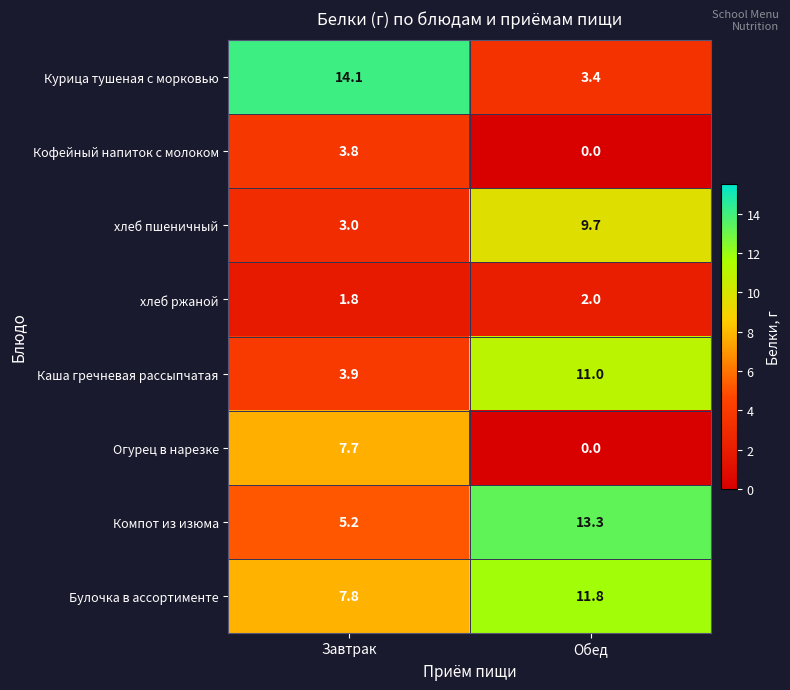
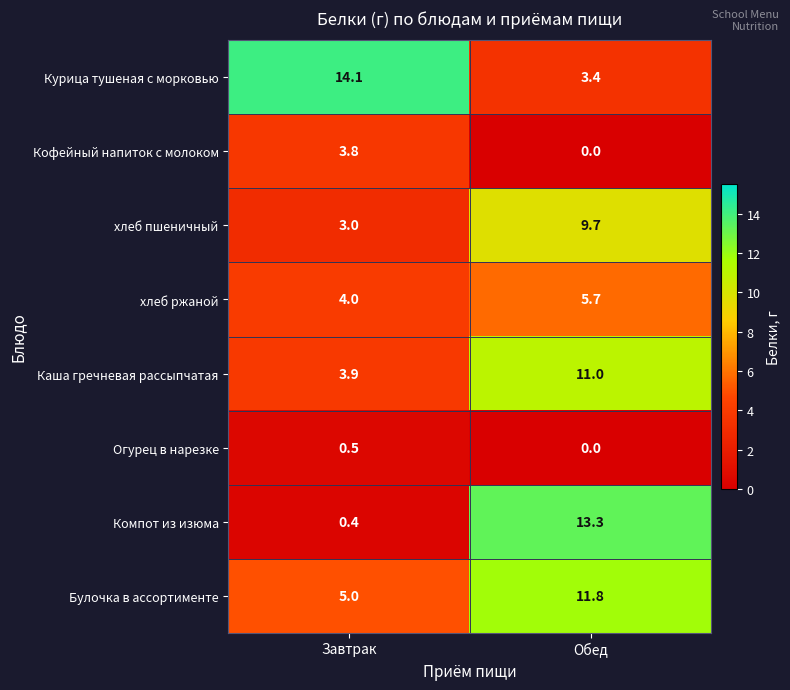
  {
    "Курица тушеная с морковью": {
      "Завтрак": 14.1,
      "Обед": 3.4
    },
    "Кофейный напиток с молоком": {
      "Завтрак": 3.8,
      "Обед": 0.0
    },
    "хлеб пшеничный": {
      "Завтрак": 3.0,
      "Обед": 9.7
    },
    "хлеб ржаной": {
-     "Завтрак": 1.8,
-     "Обед": 2.0
+     "Завтрак": 4.0,
+     "Обед": 5.7
    },
    "Каша гречневая рассыпчатая": {
      "Завтрак": 3.9,
      "Обед": 11.0
    },
    "Огурец в нарезке": {
-     "Завтрак": 7.7,
+     "Завтрак": 0.5,
      "Обед": 0.0
    },
    "Компот из изюма": {
-     "Завтрак": 5.2,
+     "Завтрак": 0.4,
      "Обед": 13.3
    },
    "Булочка в ассортименте": {
-     "Завтрак": 7.8,
+     "Завтрак": 5.0,
      "Обед": 11.8
    }
  }
